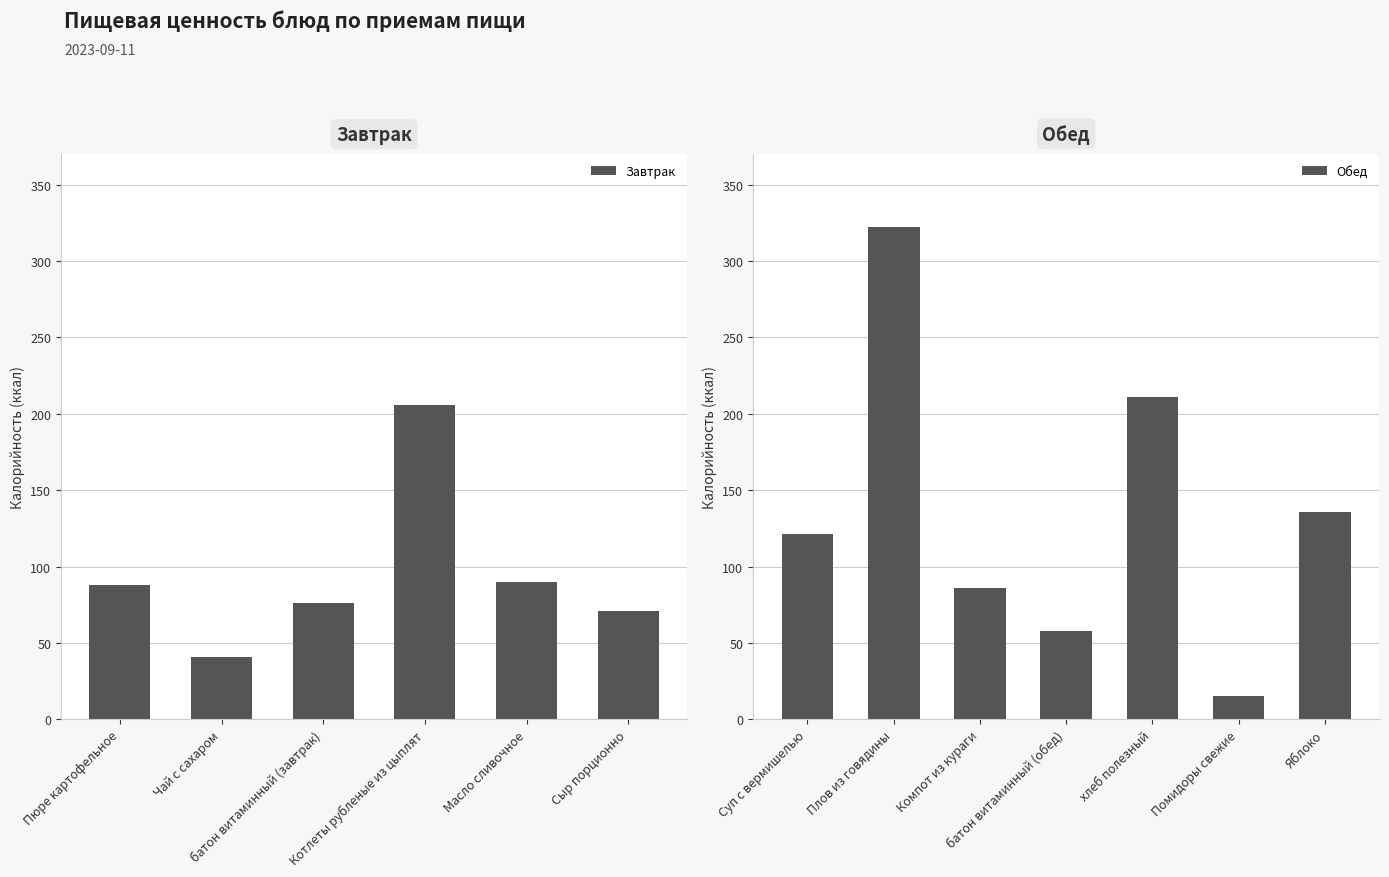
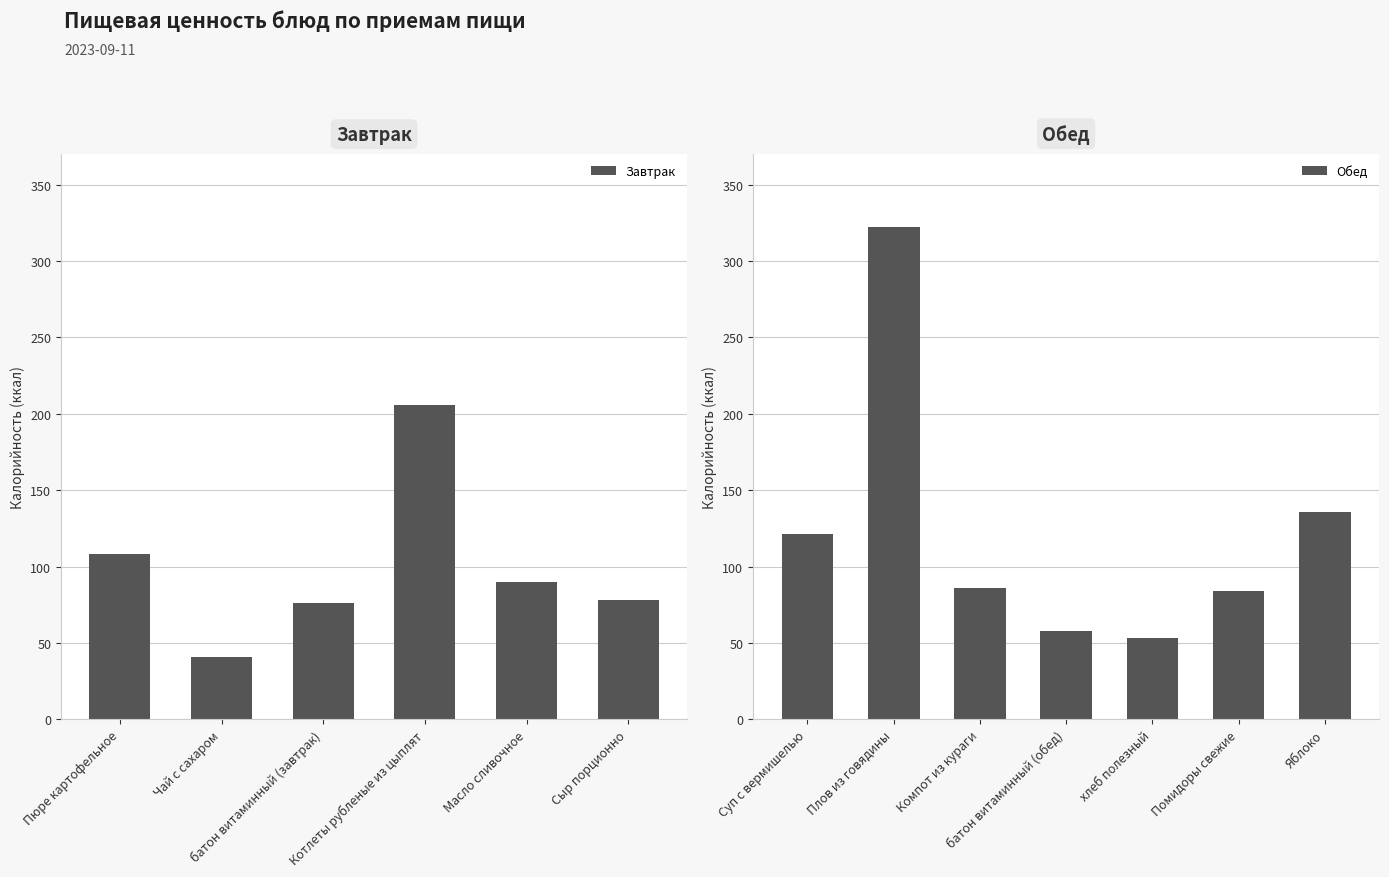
  {
    "Завтрак": {
-     "Пюре картофельное": 88,
+     "Пюре картофельное": 108,
      "Чай с сахаром": 41,
      "батон витаминный (завтрак)": 76,
      "Котлеты рубленые из цыплят": 206,
      "Масло сливочное": 90,
-     "Сыр порционно": 71
+     "Сыр порционно": 78
    },
    "Обед": {
      "Суп с вермишелью": 121,
      "Плов из говядины": 322,
      "Компот из кураги": 86,
      "батон витаминный (обед)": 58,
-     "хлеб полезный": 211,
-     "Помидоры свежие": 15,
+     "хлеб полезный": 53,
+     "Помидоры свежие": 84,
      "Яблоко": 136
    }
  }
